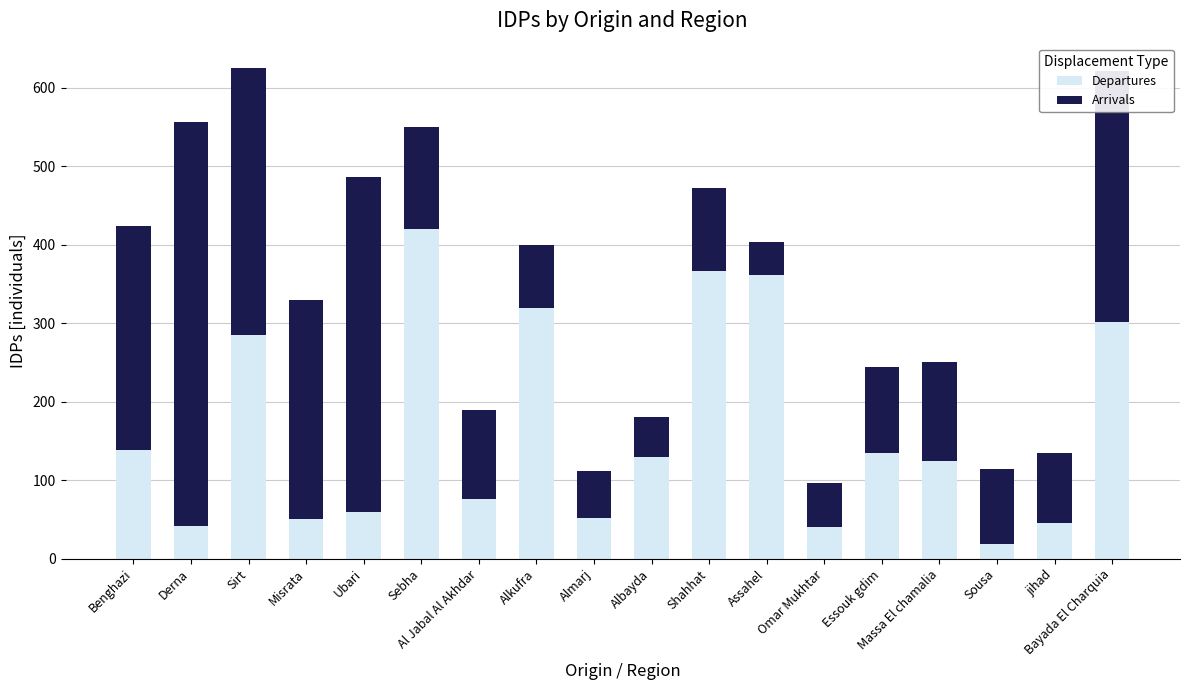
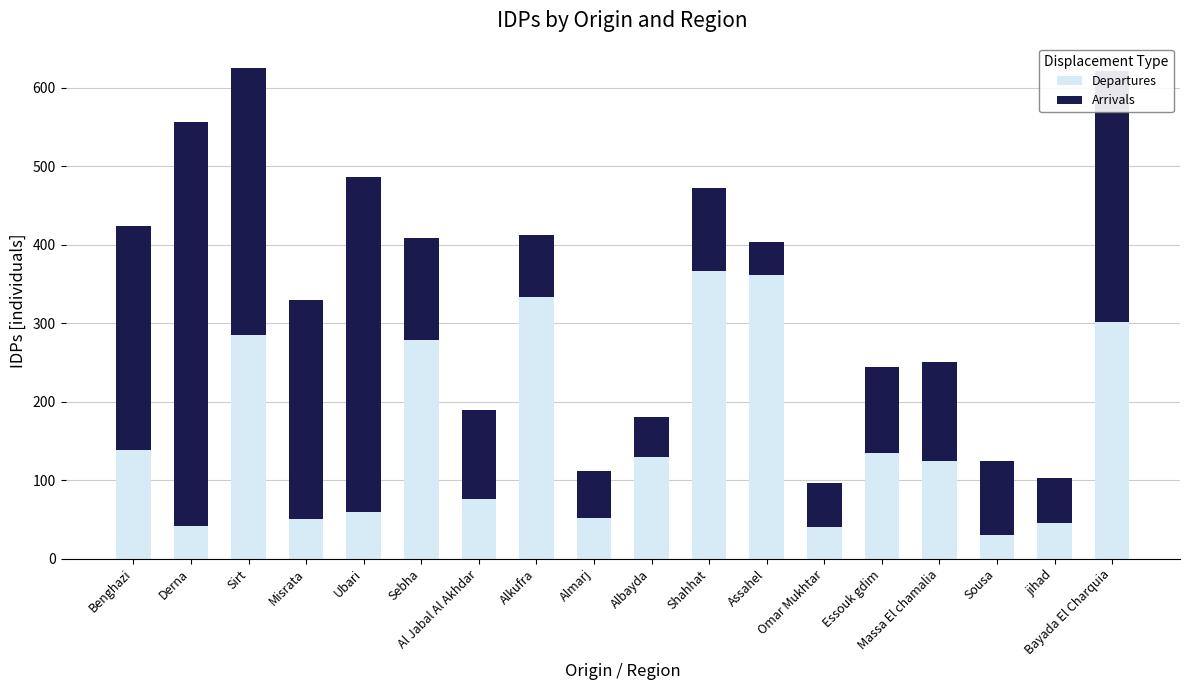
  {
    "Departures": {
      "Benghazi": 140,
      "Derna": 40,
      "Sirt": 290,
      "Misrata": 50,
      "Ubari": 60,
-     "Sebha": 420,
+     "Sebha": 280,
      "Al Jabal Al Akhdar": 80,
-     "Alkufra": 320,
+     "Alkufra": 330,
      "Almarj": 50,
      "Albayda": 130,
      "Shahhat": 370,
      "Assahel": 360,
      "Omar Mukhtar": 40,
      "Essouk gdim": 140,
      "Massa El chamalia": 130,
-     "Sousa": 20,
+     "Sousa": 30,
      "jihad": 50,
      "Bayada El Charquia": 300
    },
    "Arrivals": {
      "Benghazi": 290,
      "Derna": 510,
      "Sirt": 340,
      "Misrata": 280,
      "Ubari": 430,
      "Sebha": 130,
      "Al Jabal Al Akhdar": 110,
      "Alkufra": 80,
      "Almarj": 60,
      "Albayda": 50,
      "Shahhat": 110,
      "Assahel": 40,
      "Omar Mukhtar": 60,
      "Essouk gdim": 110,
      "Massa El chamalia": 130,
      "Sousa": 100,
-     "jihad": 90
+     "jihad": 60
    }
  }
